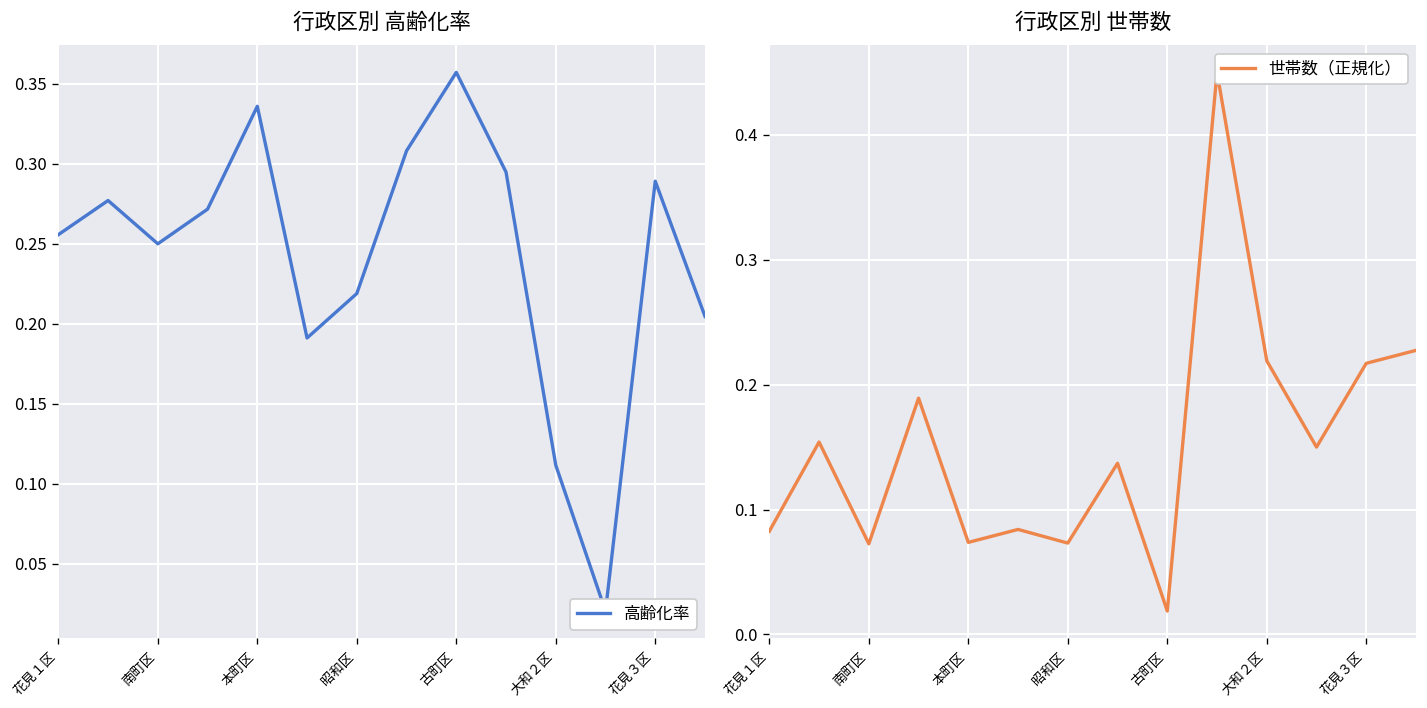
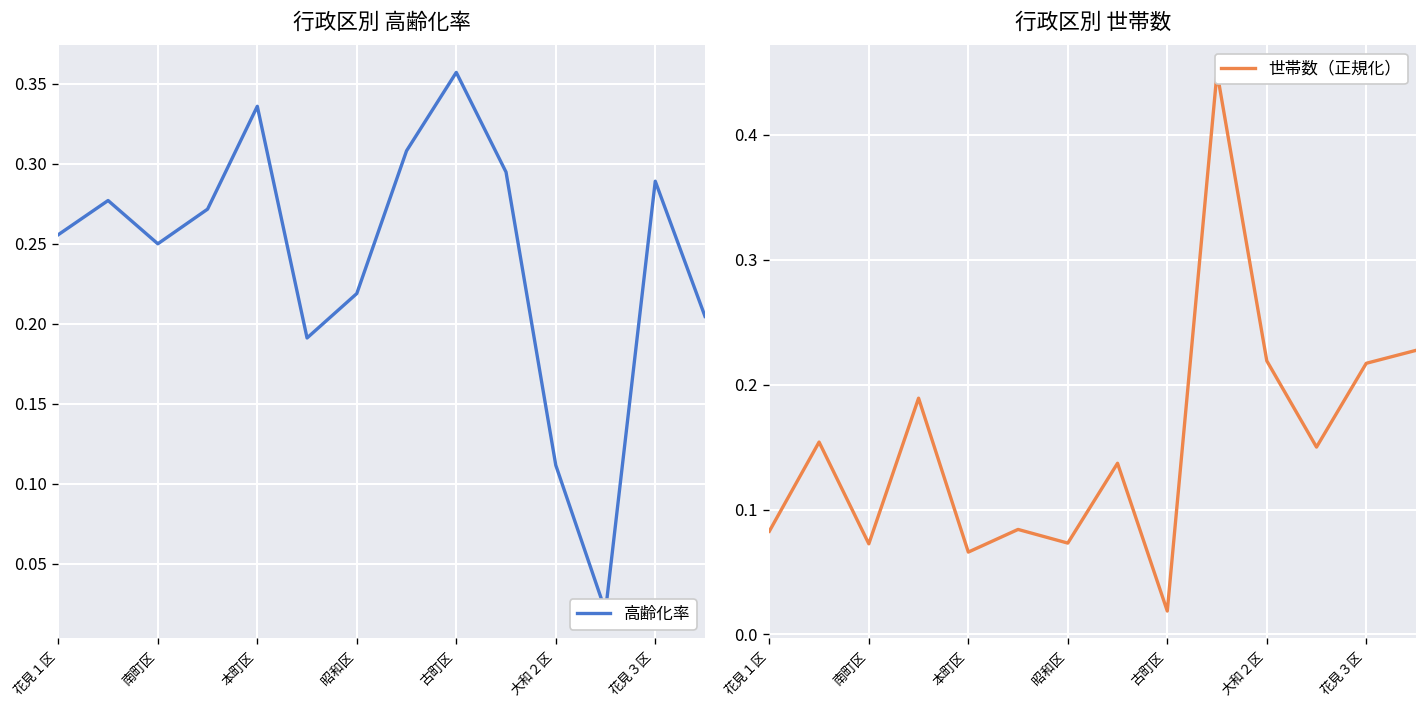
  {
    "行政区別 高齢化率": {
      "花見１区": 0.256,
      "南町区": 0.250,
      "本町区": 0.336,
      "昭和区": 0.219,
      "古町区": 0.357,
      "大和２区": 0.112,
      "花見３区": 0.289
    },
    "行政区別 世帯数": {
      "花見１区": 0.083,
      "南町区": 0.073,
-     "本町区": 0.074,
+     "本町区": 0.066,
      "昭和区": 0.073,
      "古町区": 0.019,
      "大和２区": 0.219,
      "花見３区": 0.217
    }
  }
